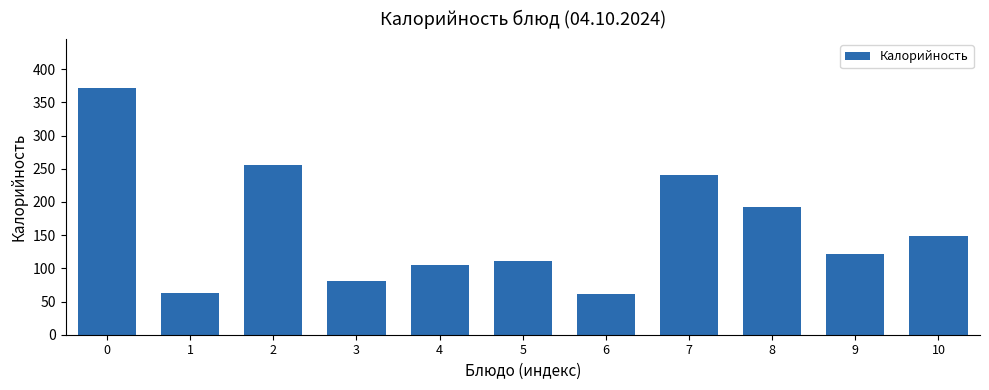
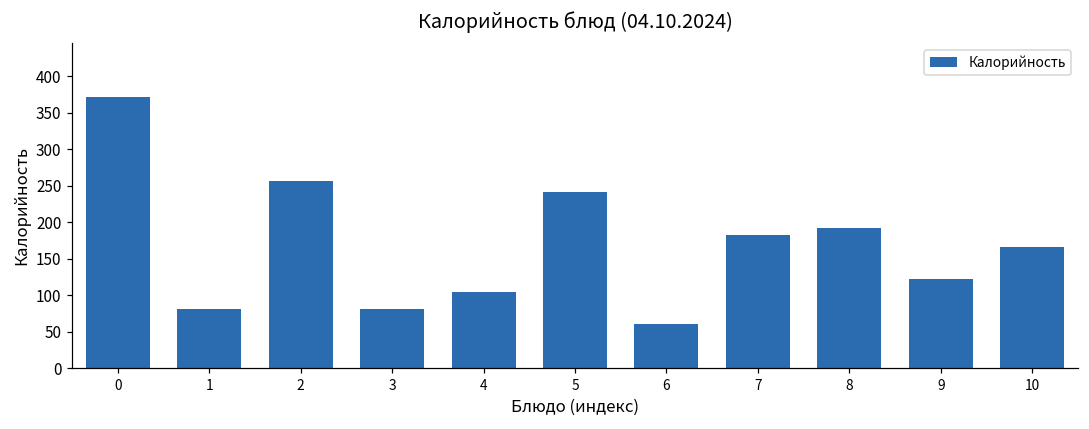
  {
    "0": 370,
-   "1": 60,
+   "1": 80,
    "2": 260,
    "3": 80,
    "4": 110,
-   "5": 110,
+   "5": 240,
    "6": 60,
-   "7": 240,
+   "7": 180,
    "8": 190,
    "9": 120,
-   "10": 150
+   "10": 170
  }
